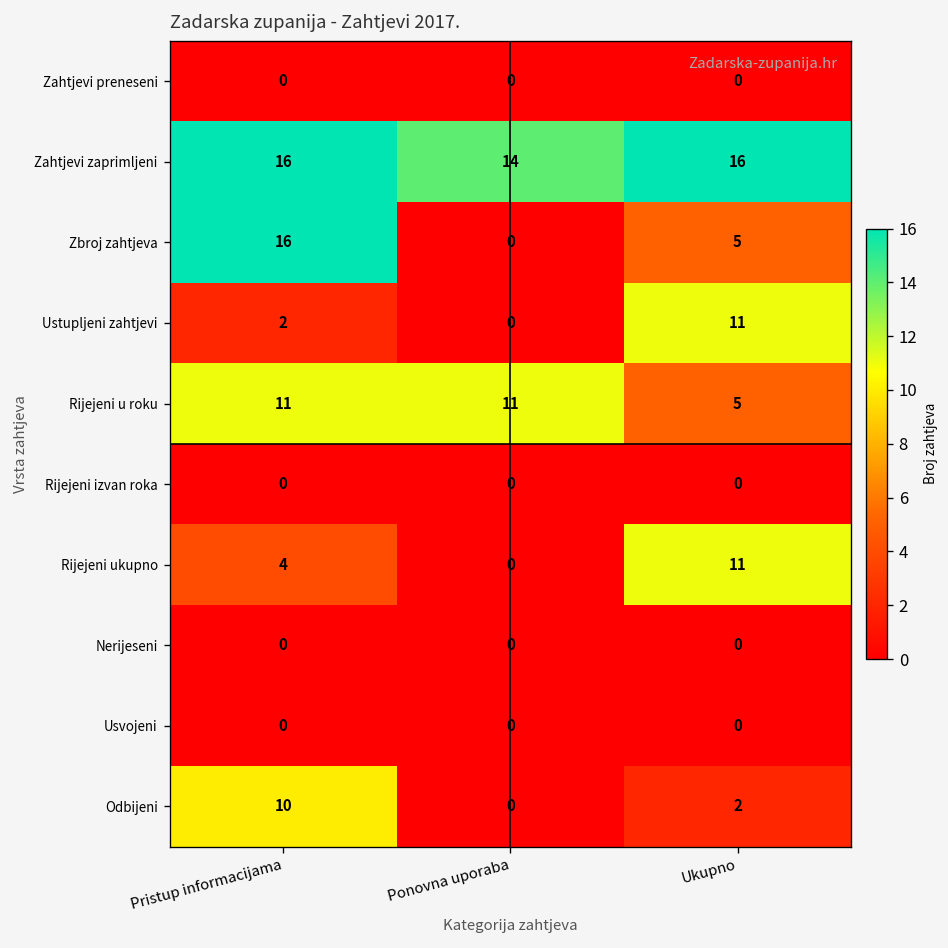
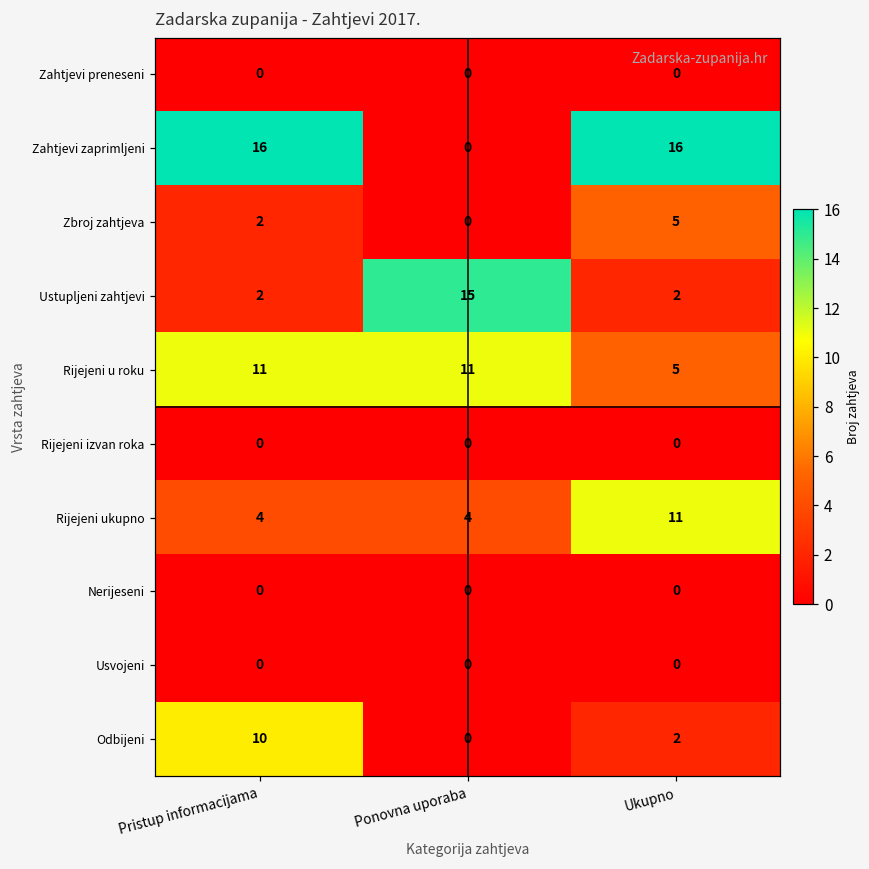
  {
    "Zahtjevi preneseni": {
      "Pristup informacijama": 0,
      "Ponovna uporaba": 0
    },
    "Zahtjevi zaprimljeni": {
      "Pristup informacijama": 16,
-     "Ponovna uporaba": 14,
+     "Ponovna uporaba": 0,
      "Ukupno": 16
    },
    "Zbroj zahtjeva": {
-     "Pristup informacijama": 16,
+     "Pristup informacijama": 2,
      "Ponovna uporaba": 0,
      "Ukupno": 5
    },
    "Ustupljeni zahtjevi": {
      "Pristup informacijama": 2,
-     "Ponovna uporaba": 0,
-     "Ukupno": 11
+     "Ponovna uporaba": 15,
+     "Ukupno": 2
    },
    "Rijejeni u roku": {
      "Pristup informacijama": 11,
      "Ponovna uporaba": 11,
      "Ukupno": 5
    },
    "Rijejeni izvan roka": {
      "Pristup informacijama": 0,
      "Ponovna uporaba": 0,
      "Ukupno": 0
    },
    "Rijejeni ukupno": {
      "Pristup informacijama": 4,
-     "Ponovna uporaba": 0,
+     "Ponovna uporaba": 4,
      "Ukupno": 11
    },
    "Nerijeseni": {
      "Pristup informacijama": 0,
      "Ponovna uporaba": 0,
      "Ukupno": 0
    },
    "Usvojeni": {
      "Pristup informacijama": 0,
      "Ponovna uporaba": 0,
      "Ukupno": 0
    },
    "Odbijeni": {
      "Pristup informacijama": 10,
      "Ponovna uporaba": 0,
      "Ukupno": 2
    }
  }
